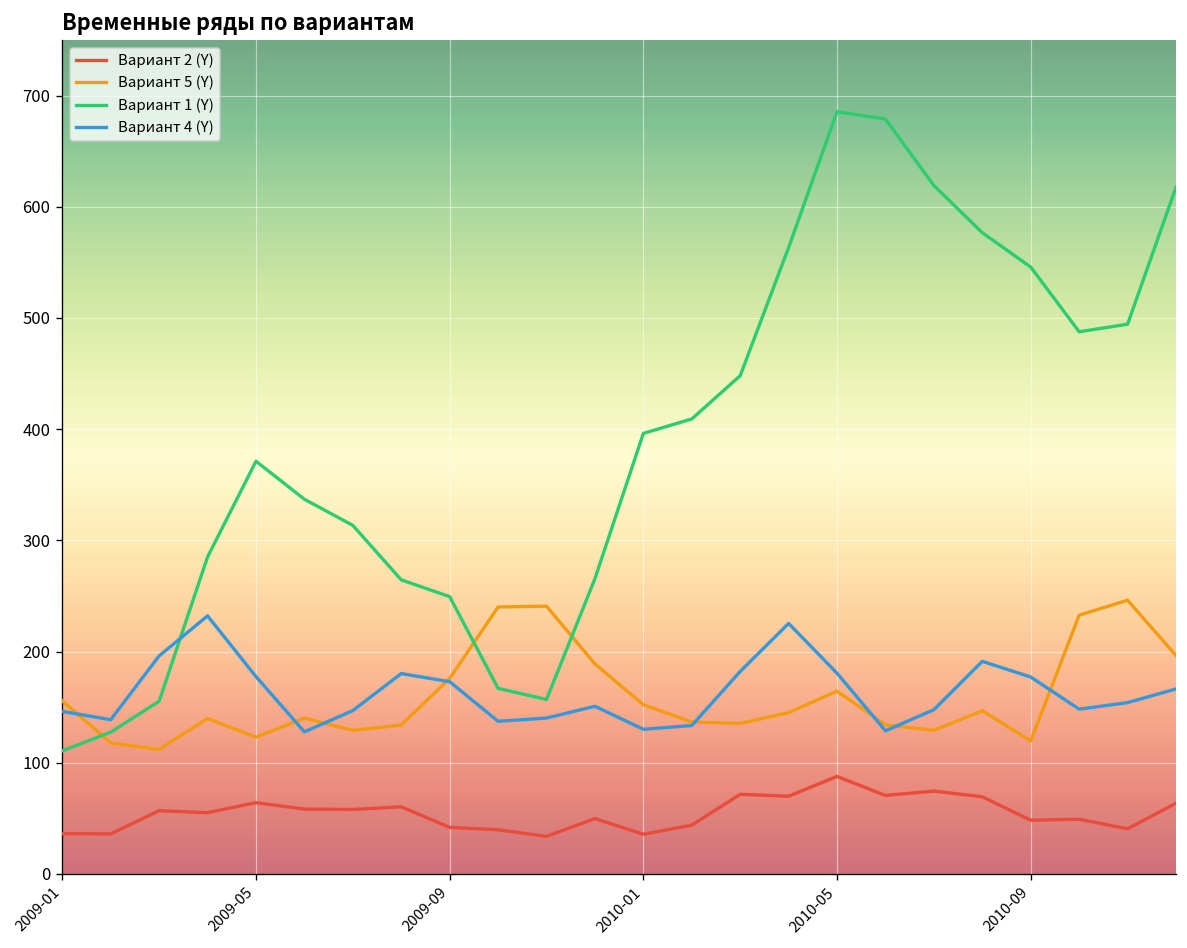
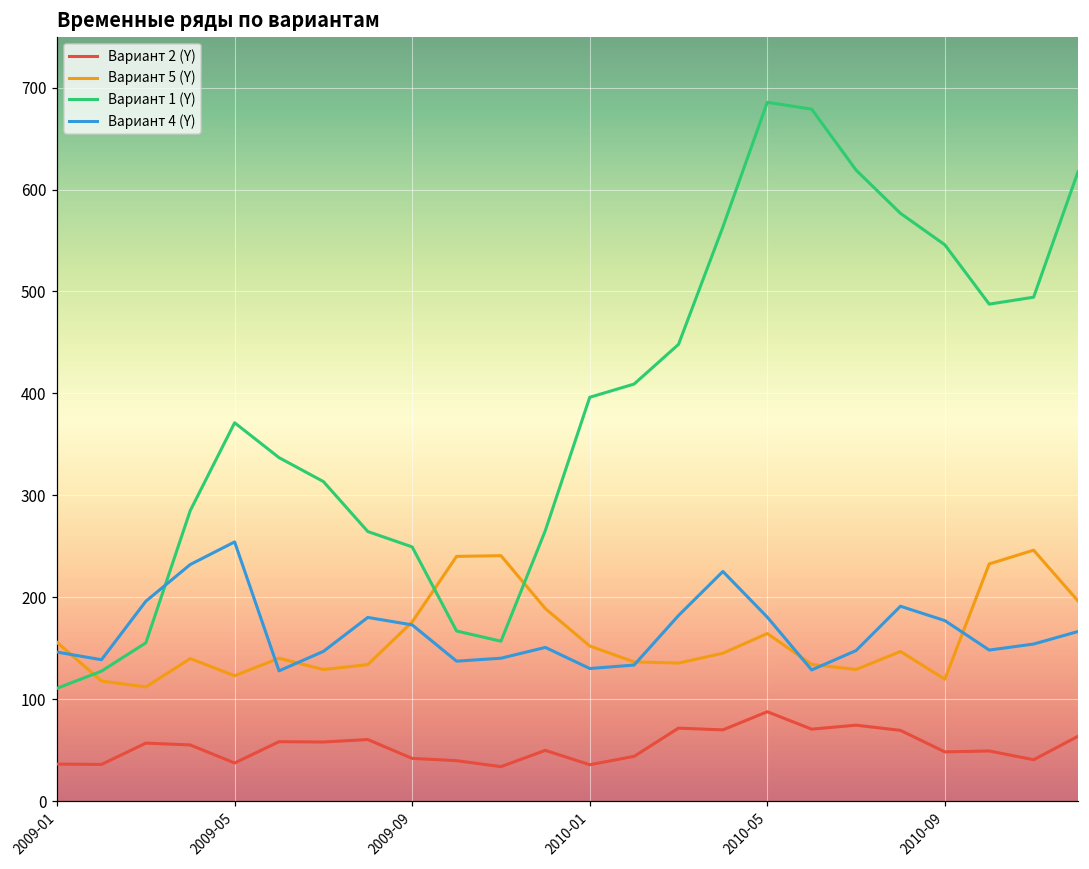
  {
    "Вариант 2 (Y)": {
      "2009-01": 40,
-     "2009-05": 60,
+     "2009-05": 40,
      "2009-09": 40,
      "2010-01": 40,
      "2010-05": 90,
      "2010-09": 50
    },
    "Вариант 5 (Y)": {
      "2009-01": 160,
      "2009-05": 120,
      "2009-09": 180,
      "2010-01": 150,
      "2010-05": 160,
      "2010-09": 120
    },
    "Вариант 1 (Y)": {
      "2009-01": 110,
      "2009-05": 370,
      "2009-09": 250,
      "2010-01": 400,
      "2010-05": 690,
      "2010-09": 550
    },
    "Вариант 4 (Y)": {
      "2009-01": 150,
-     "2009-05": 180,
+     "2009-05": 250,
      "2009-09": 170,
      "2010-01": 130,
      "2010-05": 180,
      "2010-09": 180
    }
  }
